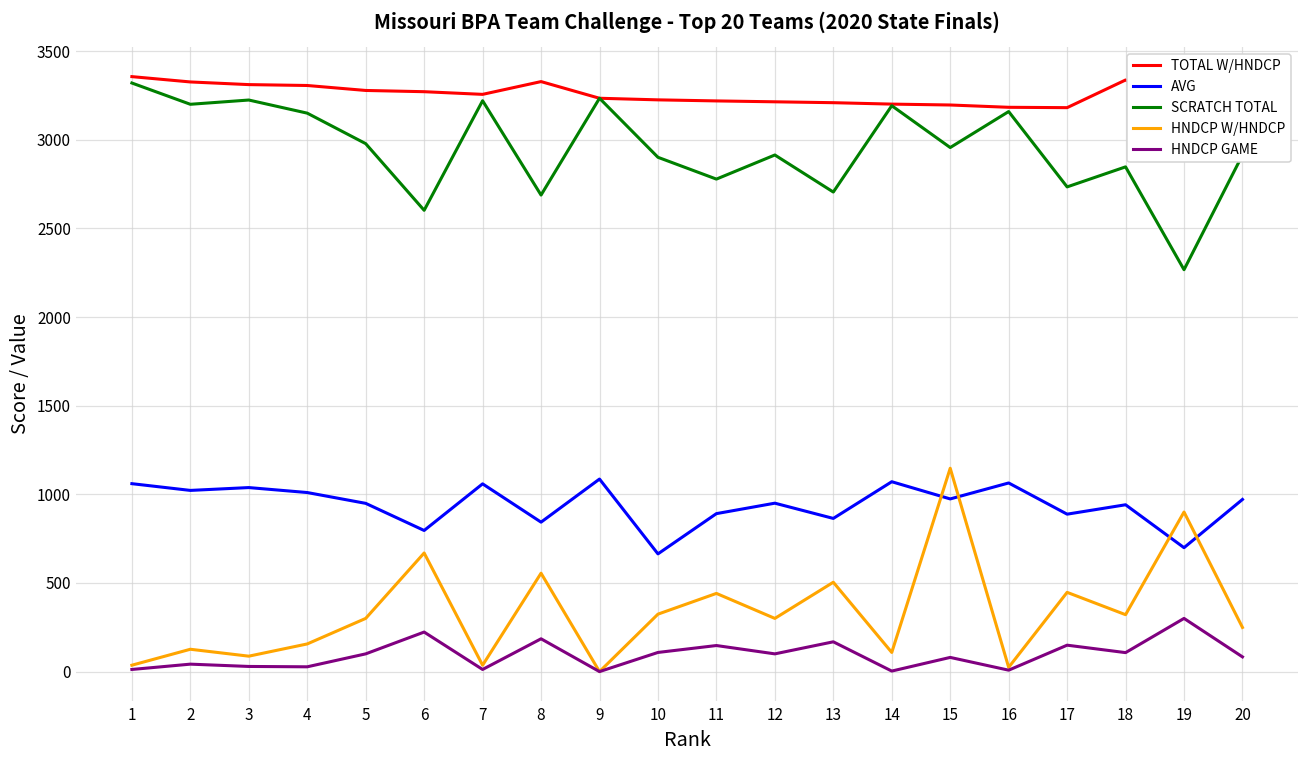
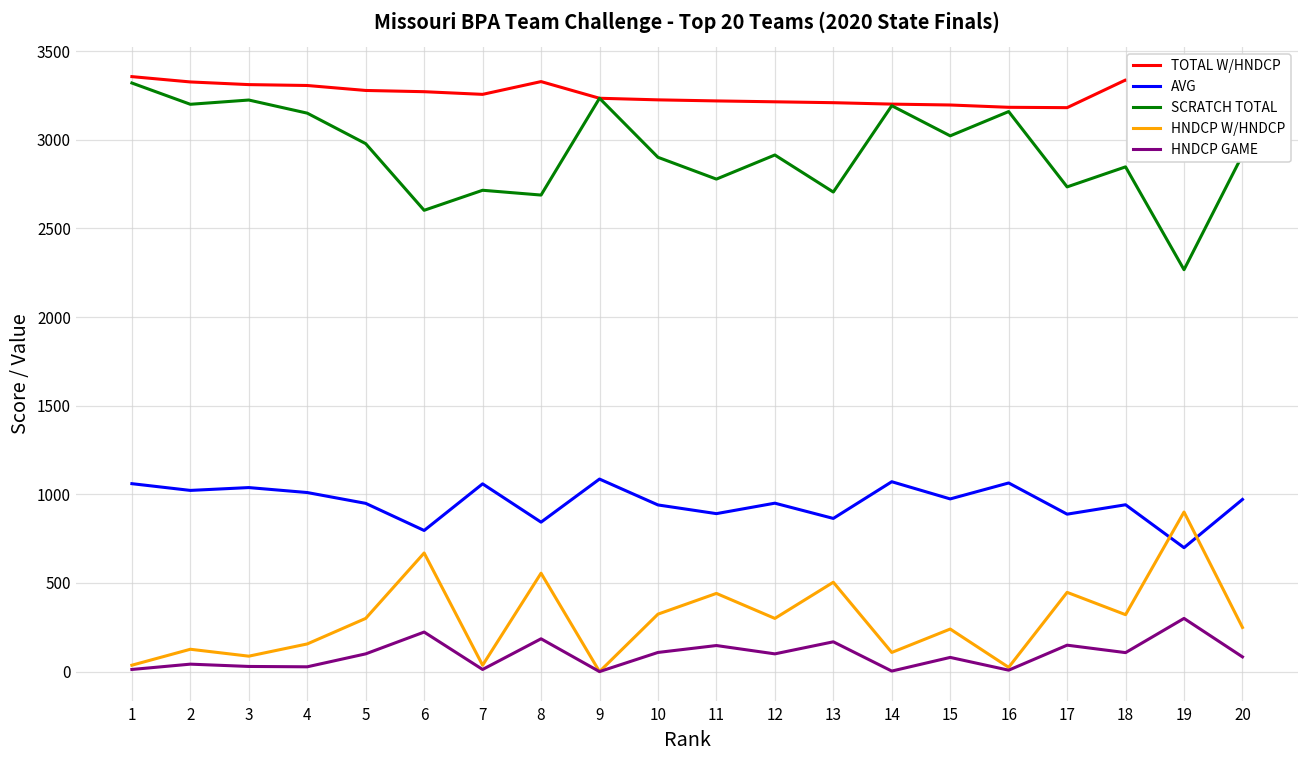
  {
    "TOTAL W/HNDCP": {
      "1": 3360,
      "2": 3330,
      "3": 3310,
      "4": 3310,
      "5": 3280,
      "6": 3270,
      "7": 3260,
      "8": 3330,
      "10": 3230,
      "11": 3220,
      "12": 3210,
      "13": 3210,
      "15": 3200,
      "16": 3180,
      "17": 3180,
      "18": 3340
    },
    "AVG": {
      "1": 1060,
      "2": 1020,
      "3": 1040,
      "4": 1010,
      "5": 950,
      "6": 800,
      "7": 1060,
      "8": 840,
      "9": 1090,
-     "10": 660,
+     "10": 940,
      "11": 890,
      "12": 950,
      "13": 860,
      "14": 1070,
      "15": 970,
      "16": 1060,
      "17": 890,
      "18": 940,
      "19": 700,
      "20": 970
    },
    "SCRATCH TOTAL": {
      "1": 3320,
      "2": 3200,
      "3": 3220,
      "4": 3150,
      "5": 2980,
      "6": 2600,
-     "7": 3220,
+     "7": 2720,
      "8": 2690,
      "10": 2900,
      "11": 2780,
      "12": 2910,
      "13": 2710,
-     "15": 2960,
+     "15": 3020,
      "16": 3160,
      "17": 2730,
      "18": 2850,
      "19": 2270
    },
    "HNDCP W/HNDCP": {
      "1": 40,
      "2": 130,
      "3": 90,
      "4": 160,
      "5": 300,
      "6": 670,
      "7": 40,
      "8": 560,
      "10": 320,
      "11": 440,
      "12": 300,
      "13": 500,
      "14": 110,
-     "15": 1150,
+     "15": 240,
      "16": 20,
      "17": 450,
      "18": 320,
      "19": 900,
      "20": 250
    },
    "HNDCP GAME": {
      "1": 10,
      "2": 40,
      "3": 30,
      "4": 30,
      "5": 100,
      "6": 220,
      "7": 10,
      "8": 190,
      "10": 110,
      "11": 150,
      "12": 100,
      "13": 170,
      "14": 0,
      "15": 80,
      "16": 10,
      "17": 150,
      "18": 110,
      "19": 300,
      "20": 80
    }
  }
